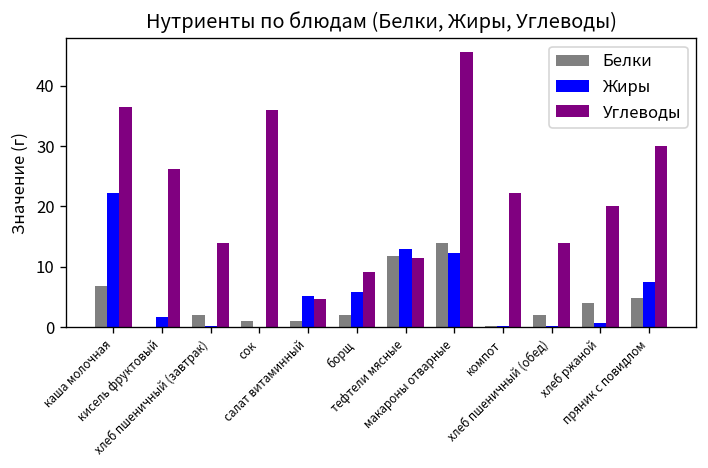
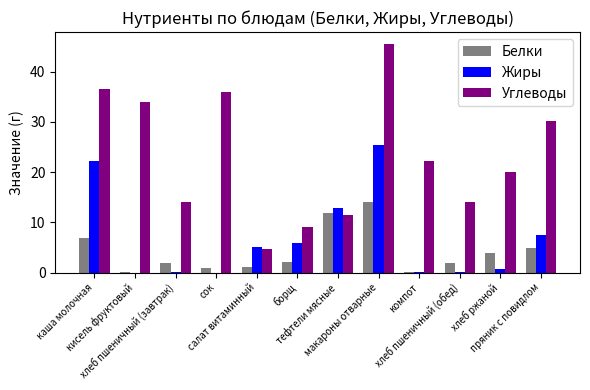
  {
    "Белки": {
      "каша молочная": 7,
      "хлеб пшеничный (завтрак)": 2,
      "сок": 1,
      "салат витаминный": 1,
      "борщ": 2,
      "тефтели мясные": 12,
      "макароны отварные": 14,
      "хлеб пшеничный (обед)": 2,
      "хлеб ржаной": 4,
      "пряник с повидлом": 5
    },
    "Жиры": {
      "каша молочная": 22,
-     "кисель фруктовый": 2,
+     "кисель фруктовый": 0,
      "сок": 0,
      "салат витаминный": 5,
      "борщ": 6,
      "тефтели мясные": 13,
-     "макароны отварные": 12,
+     "макароны отварные": 25,
      "хлеб ржаной": 1,
      "пряник с повидлом": 7
    },
    "Углеводы": {
      "каша молочная": 37,
-     "кисель фруктовый": 26,
+     "кисель фруктовый": 34,
      "хлеб пшеничный (завтрак)": 14,
      "сок": 36,
      "салат витаминный": 5,
      "борщ": 9,
      "тефтели мясные": 11,
      "макароны отварные": 46,
      "компот": 22,
      "хлеб пшеничный (обед)": 14,
      "хлеб ржаной": 20,
      "пряник с повидлом": 30
    }
  }
